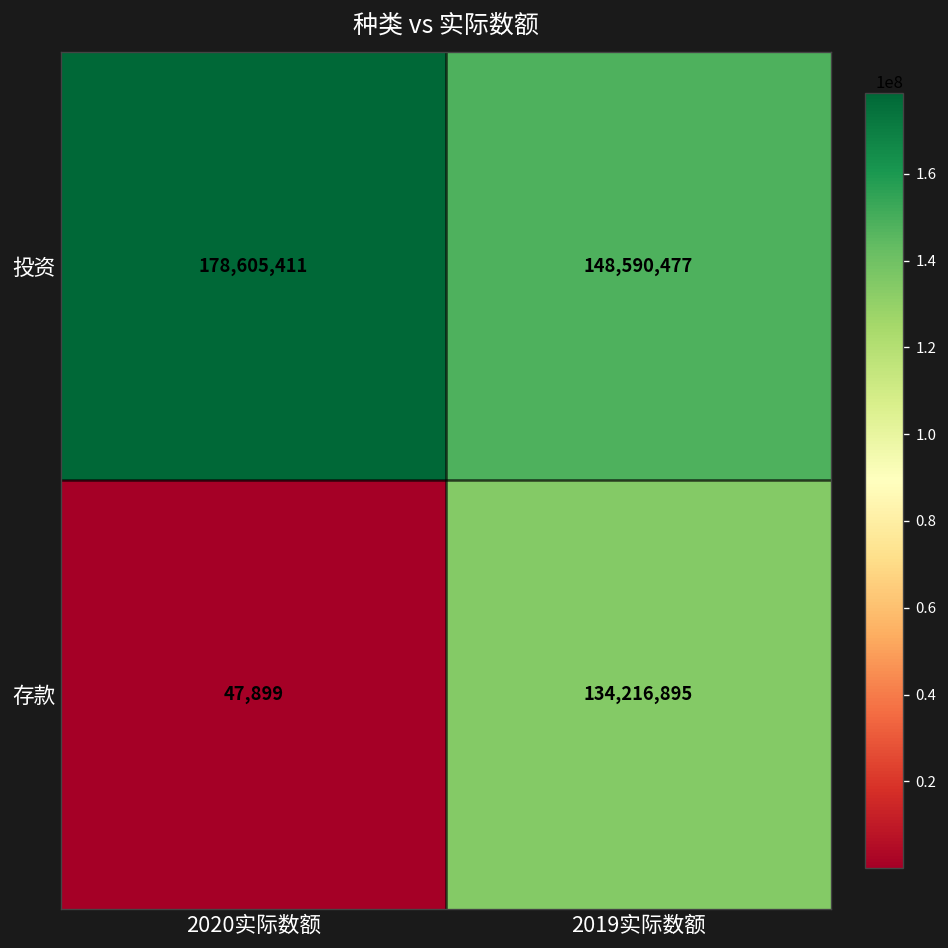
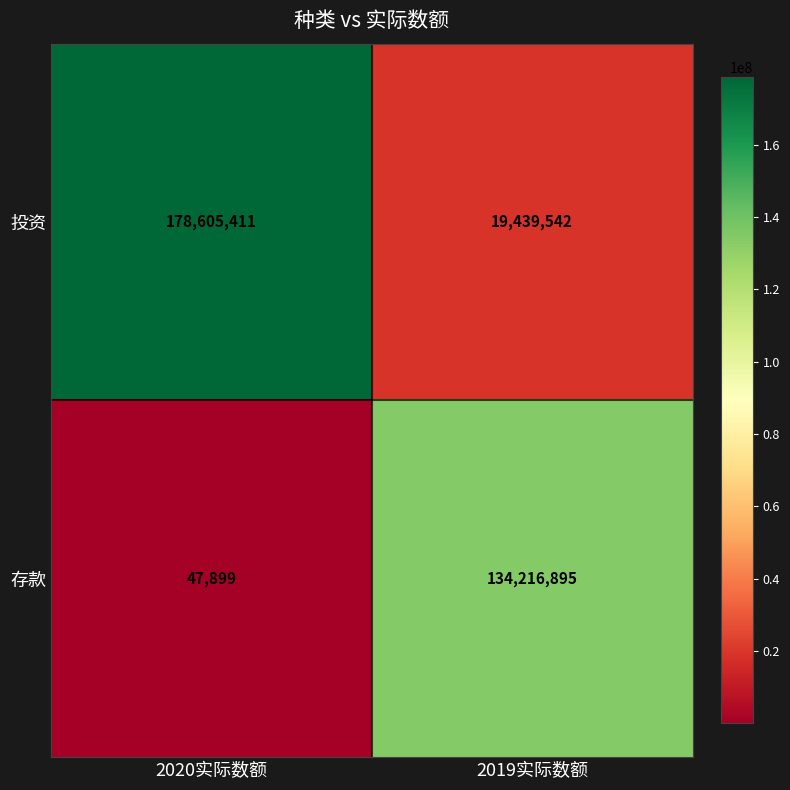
  {
    "投资": {
      "2020实际数额": "178,605,411",
-     "2019实际数额": "148,590,477"
+     "2019实际数额": "19,439,542"
    },
    "存款": {
      "2020实际数额": "47,899",
      "2019实际数额": "134,216,895"
    }
  }
